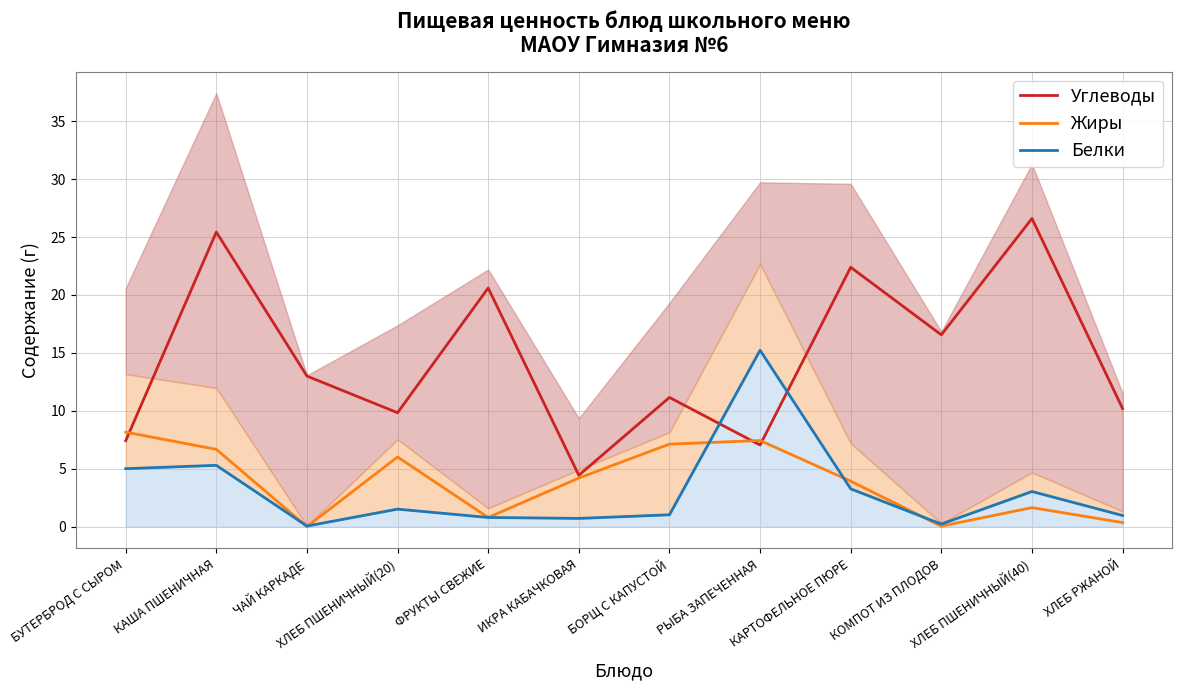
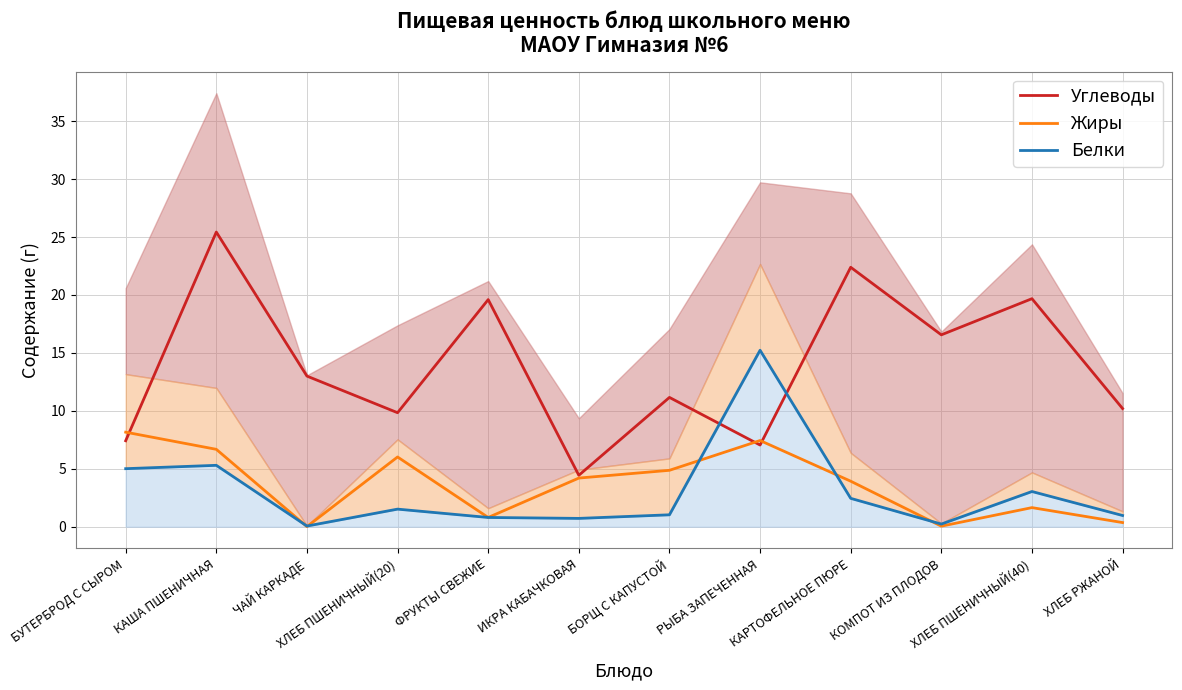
  {
    "Углеводы": {
      "БУТЕРБРОД С СЫРОМ": 7.4,
      "КАША ПШЕНИЧНАЯ": 25.4,
      "ХЛЕБ ПШЕНИЧНЫЙ(20)": 9.8,
-     "ФРУКТЫ СВЕЖИЕ": 20.6,
+     "ФРУКТЫ СВЕЖИЕ": 19.6,
      "ИКРА КАБАЧКОВАЯ": 4.4,
      "БОРЩ С КАПУСТОЙ": 11.2,
      "РЫБА ЗАПЕЧЕННАЯ": 7.1,
      "КАРТОФЕЛЬНОЕ ПЮРЕ": 22.4,
      "КОМПОТ ИЗ ПЛОДОВ": 16.6,
-     "ХЛЕБ ПШЕНИЧНЫЙ(40)": 26.6,
+     "ХЛЕБ ПШЕНИЧНЫЙ(40)": 19.7,
      "ХЛЕБ РЖАНОЙ": 10.2
    },
    "Жиры": {
      "БУТЕРБРОД С СЫРОМ": 8.2,
      "КАША ПШЕНИЧНАЯ": 6.7,
      "ХЛЕБ ПШЕНИЧНЫЙ(20)": 6.0,
      "ИКРА КАБАЧКОВАЯ": 4.2,
-     "БОРЩ С КАПУСТОЙ": 7.1,
+     "БОРЩ С КАПУСТОЙ": 4.9,
      "РЫБА ЗАПЕЧЕННАЯ": 7.4,
      "КАРТОФЕЛЬНОЕ ПЮРЕ": 3.9,
      "ХЛЕБ ПШЕНИЧНЫЙ(40)": 1.7,
      "ХЛЕБ РЖАНОЙ": 0.4
    },
    "Белки": {
      "БУТЕРБРОД С СЫРОМ": 5.0,
      "КАША ПШЕНИЧНАЯ": 5.3,
      "ХЛЕБ ПШЕНИЧНЫЙ(20)": 1.5,
      "ИКРА КАБАЧКОВАЯ": 0.7,
      "БОРЩ С КАПУСТОЙ": 1.0,
      "РЫБА ЗАПЕЧЕННАЯ": 15.2,
-     "КАРТОФЕЛЬНОЕ ПЮРЕ": 3.3,
+     "КАРТОФЕЛЬНОЕ ПЮРЕ": 2.5,
      "ХЛЕБ ПШЕНИЧНЫЙ(40)": 3.0,
      "ХЛЕБ РЖАНОЙ": 1.0
    }
  }
